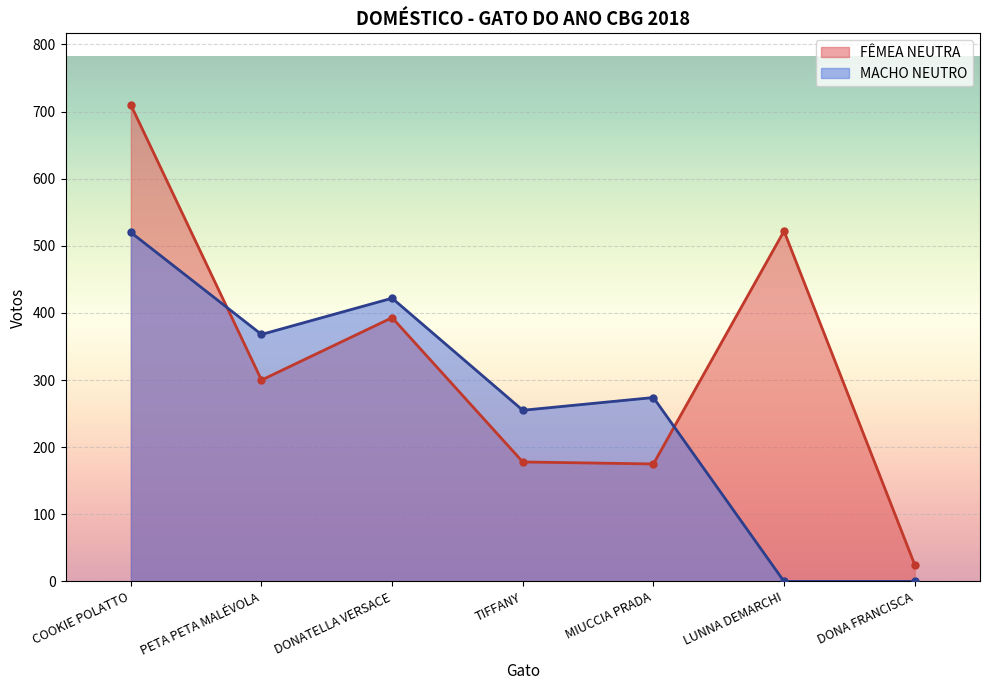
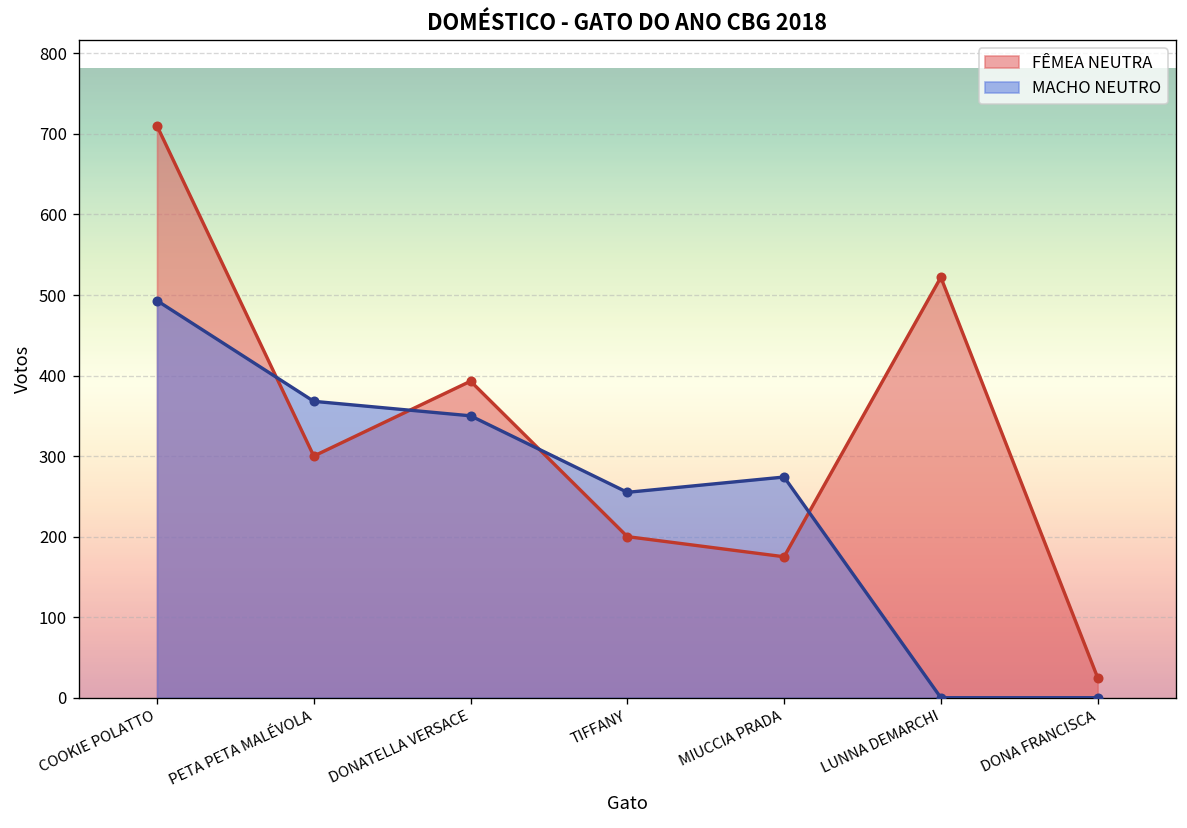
  {
    "FÊMEA NEUTRA": {
      "COOKIE POLATTO": 710,
      "PETA PETA MALÉVOLA": 300,
      "DONATELLA VERSACE": 390,
-     "TIFFANY": 180,
+     "TIFFANY": 200,
      "MIUCCIA PRADA": 180,
      "LUNNA DEMARCHI": 520,
      "DONA FRANCISCA": 30
    },
    "MACHO NEUTRO": {
-     "COOKIE POLATTO": 520,
+     "COOKIE POLATTO": 490,
      "PETA PETA MALÉVOLA": 370,
-     "DONATELLA VERSACE": 420,
+     "DONATELLA VERSACE": 350,
      "TIFFANY": 260,
      "MIUCCIA PRADA": 270,
      "LUNNA DEMARCHI": 0,
      "DONA FRANCISCA": 0
    }
  }
